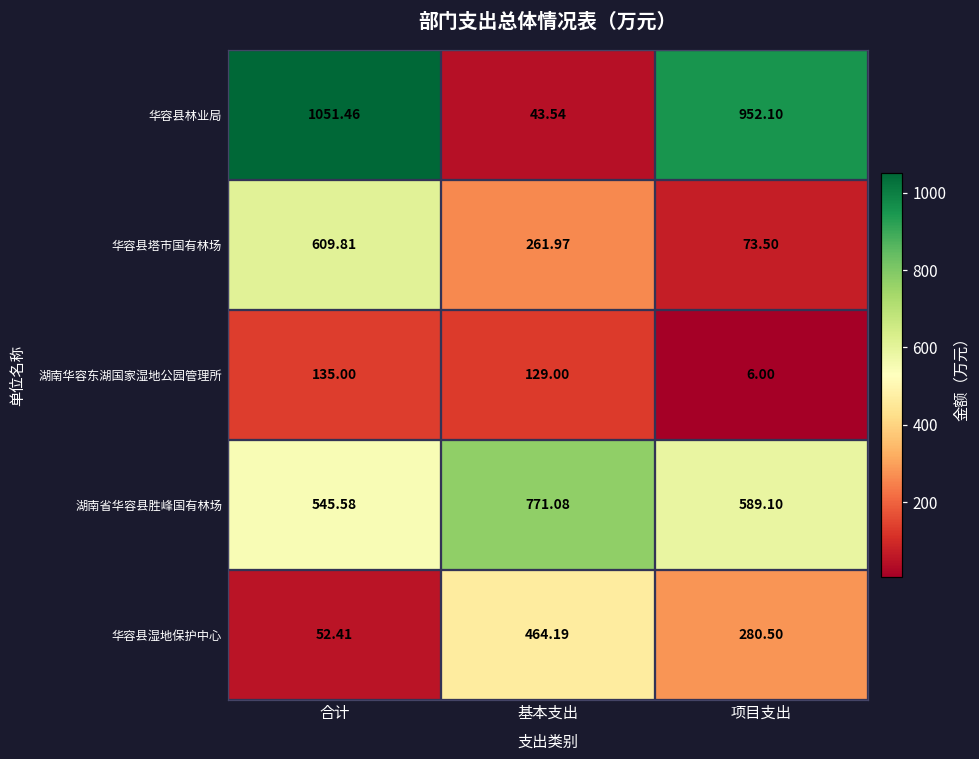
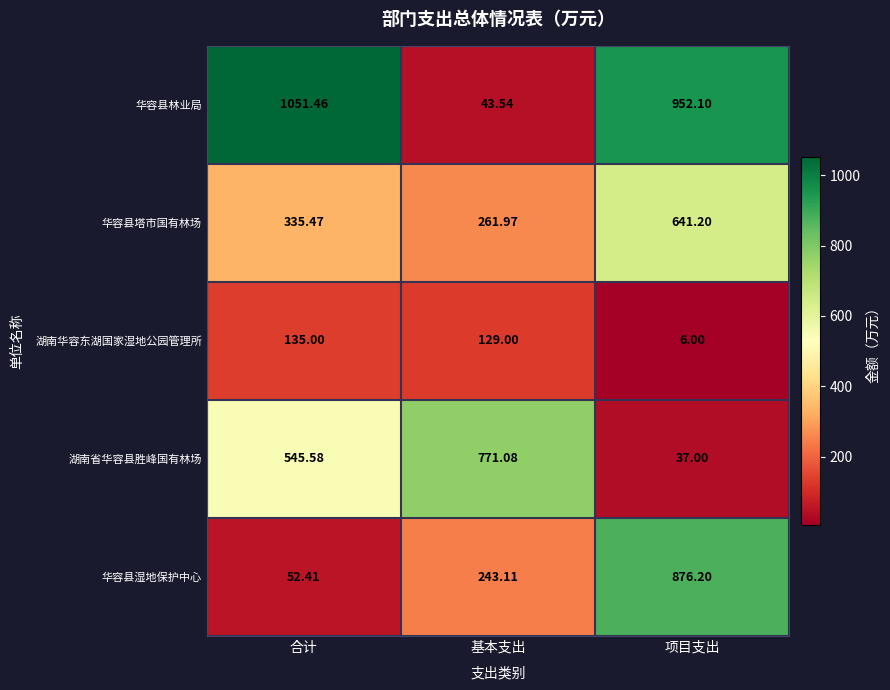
  {
    "华容县林业局": {
      "合计": 1051.46,
      "基本支出": 43.54,
      "项目支出": 952.10
    },
    "华容县塔市国有林场": {
-     "合计": 609.81,
+     "合计": 335.47,
      "基本支出": 261.97,
-     "项目支出": 73.50
+     "项目支出": 641.20
    },
    "湖南华容东湖国家湿地公园管理所": {
      "合计": 135.00,
      "基本支出": 129.00,
      "项目支出": 6.00
    },
    "湖南省华容县胜峰国有林场": {
      "合计": 545.58,
      "基本支出": 771.08,
-     "项目支出": 589.10
+     "项目支出": 37.00
    },
    "华容县湿地保护中心": {
      "合计": 52.41,
-     "基本支出": 464.19,
-     "项目支出": 280.50
+     "基本支出": 243.11,
+     "项目支出": 876.20
    }
  }
